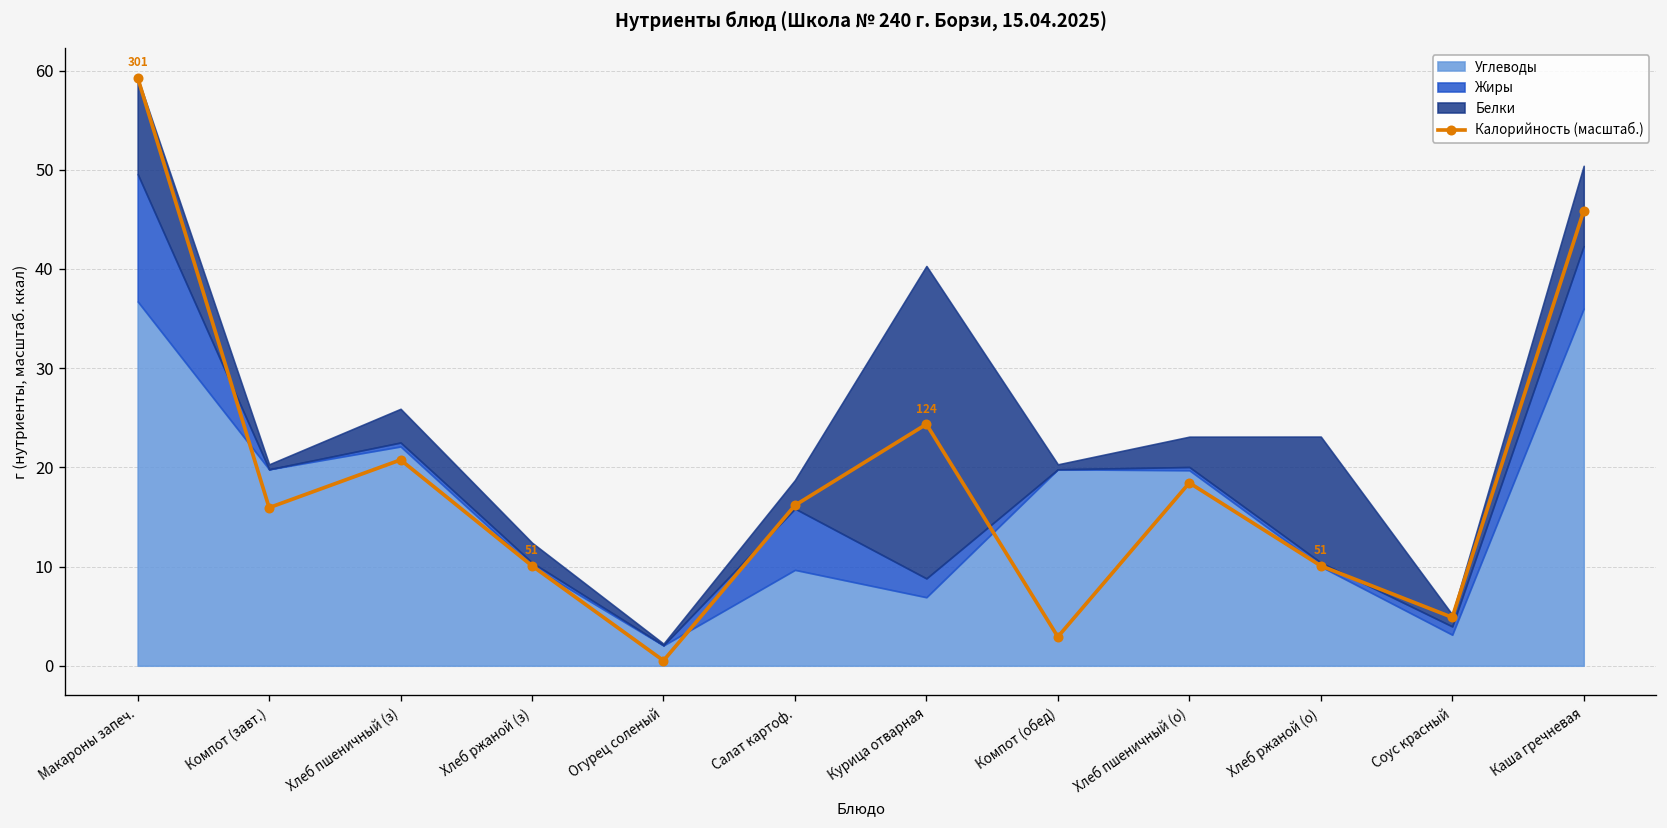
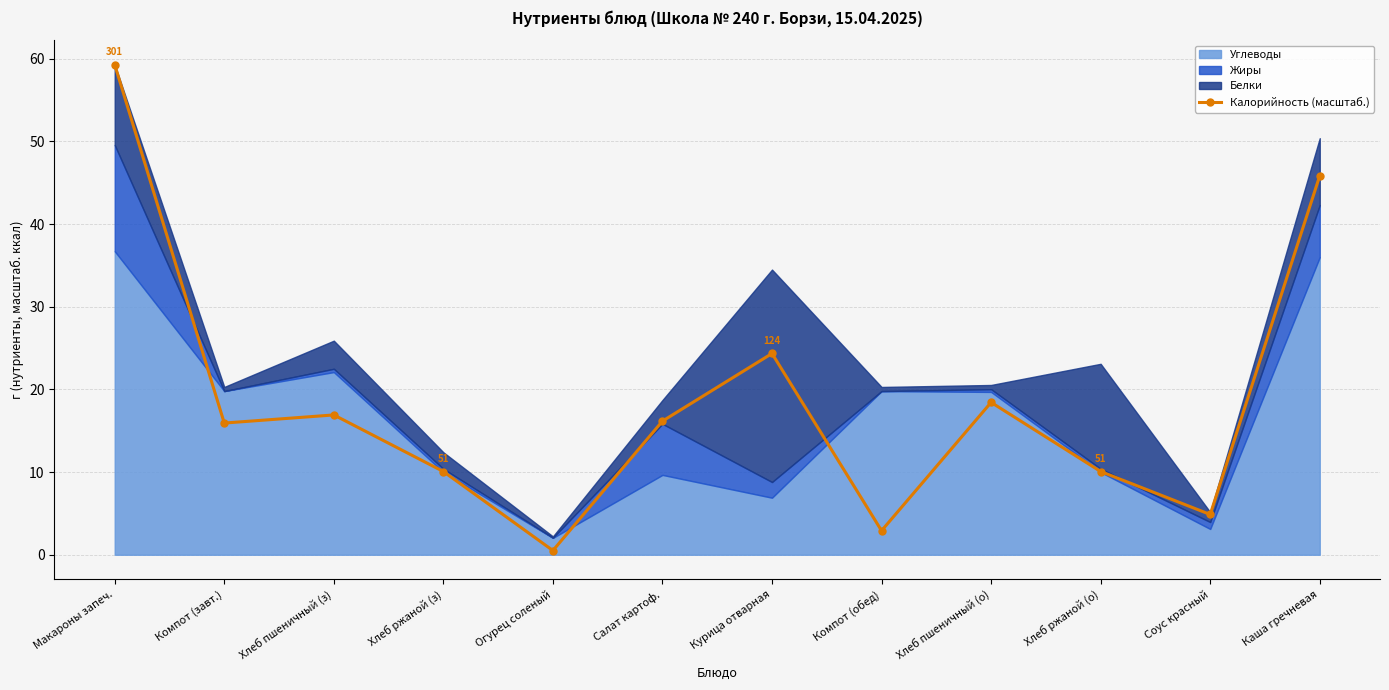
  {
    "Углеводы": {
      "Макароны запеч.": 37,
      "Хлеб пшеничный (з)": 22,
      "Салат картоф.": 10,
      "Курица отварная": 7,
      "Хлеб пшеничный (о)": 20,
      "Соус красный": 3,
      "Каша гречневая": 36
    },
    "Калорийность (масштаб.)": {
      "Компот (завт.)": 16,
-     "Хлеб пшеничный (з)": 21,
+     "Хлеб пшеничный (з)": 17,
      "Огурец соленый": 1,
      "Салат картоф.": 16,
      "Компот (обед)": 3,
      "Хлеб пшеничный (о)": 18,
      "Каша гречневая": 46
    },
    "Жиры": {
      "Макароны запеч.": 13,
      "Хлеб пшеничный (з)": 0,
      "Хлеб ржаной (з)": 0,
      "Салат картоф.": 6,
      "Курица отварная": 2,
      "Хлеб пшеничный (о)": 0,
      "Соус красный": 1,
      "Каша гречневая": 6
    },
    "Белки": {
      "Компот (завт.)": 1,
      "Хлеб пшеничный (з)": 3,
      "Салат картоф.": 3,
-     "Курица отварная": 31,
+     "Курица отварная": 26,
      "Компот (обед)": 1,
-     "Хлеб пшеничный (о)": 3,
+     "Хлеб пшеничный (о)": 1,
      "Хлеб ржаной (о)": 13,
      "Каша гречневая": 8
    }
  }
